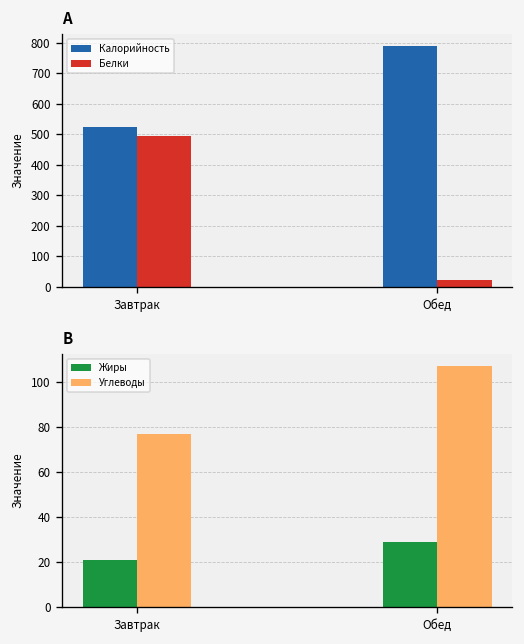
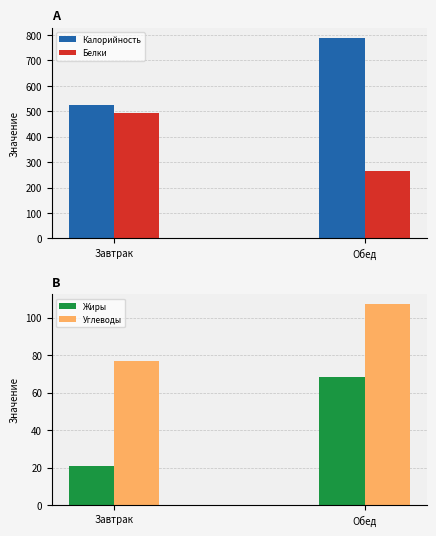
  {
    "A": {
      "Калорийность": {
        "Завтрак": 530,
        "Обед": 790
      },
      "Белки": {
        "Завтрак": 490,
-       "Обед": 20
+       "Обед": 260
      }
    },
    "B": {
      "Жиры": {
        "Завтрак": 21,
-       "Обед": 29
+       "Обед": 68
      },
      "Углеводы": {
        "Завтрак": 77,
        "Обед": 107
      }
    }
  }
